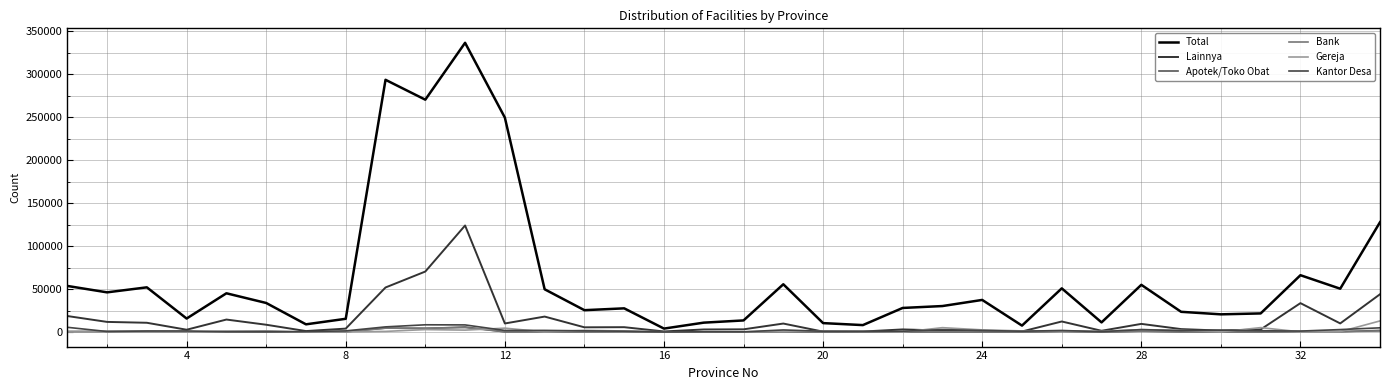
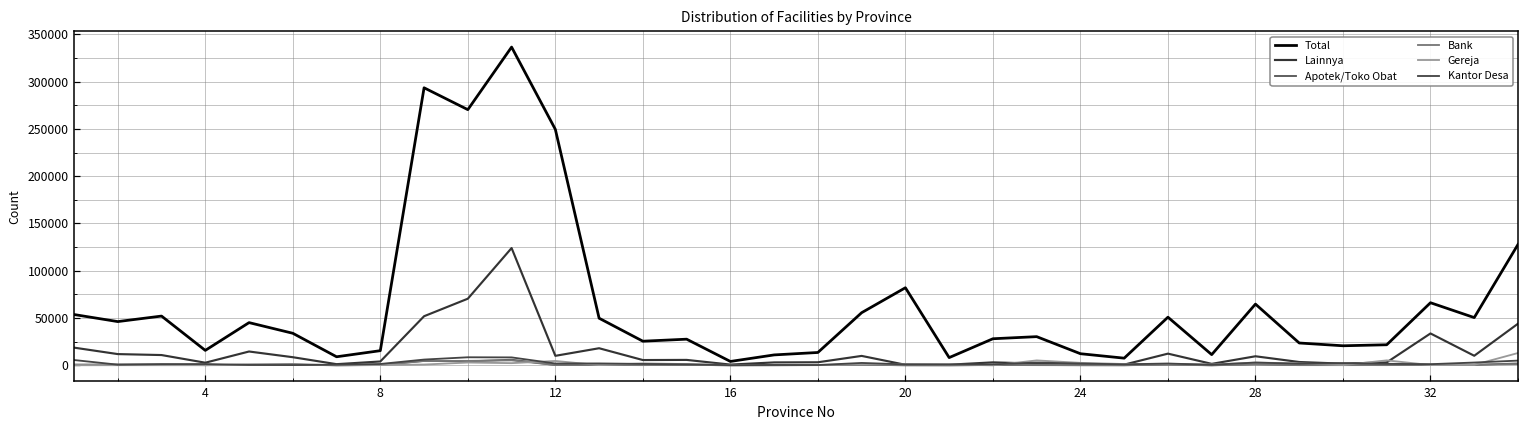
  {
    "Total": {
      "4": 20000,
      "8": 20000,
      "12": 250000,
      "16": 0,
-     "20": 10000,
-     "24": 40000,
-     "28": 55000,
+     "20": 80000,
+     "24": 10000,
+     "28": 65000,
      "32": 70000
    }
  }
